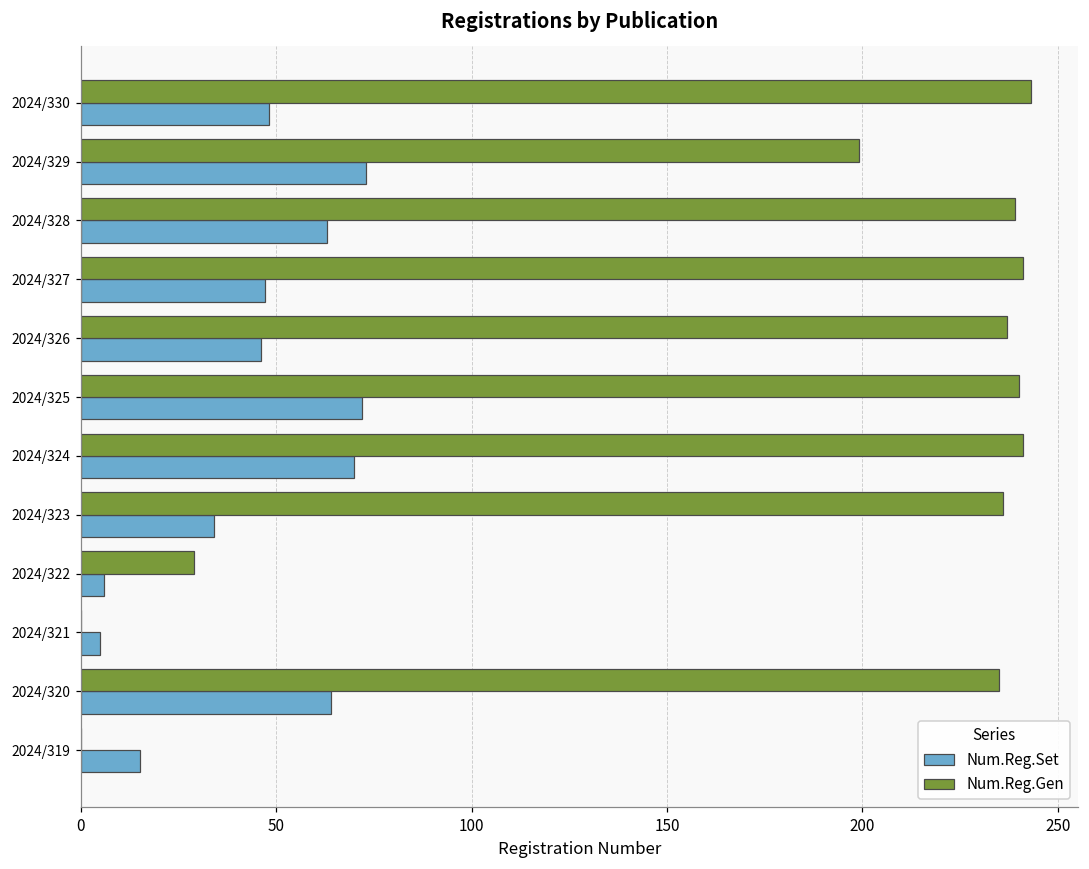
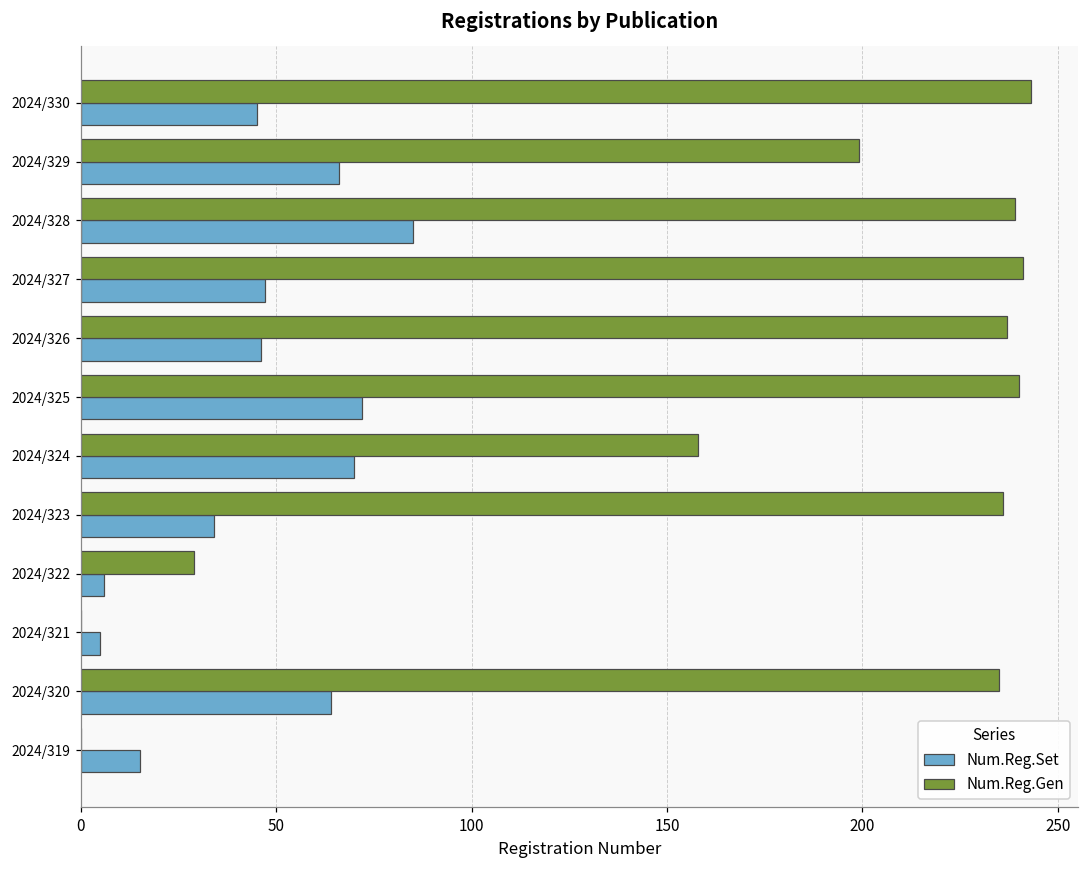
  {
    "Num.Reg.Set": {
-     "2024/330": 48,
-     "2024/329": 73,
-     "2024/328": 63,
+     "2024/330": 45,
+     "2024/329": 66,
+     "2024/328": 85,
      "2024/327": 47,
      "2024/326": 46,
      "2024/325": 72,
      "2024/324": 70,
      "2024/323": 34,
      "2024/322": 6,
      "2024/321": 5,
      "2024/320": 64,
      "2024/319": 15
    },
    "Num.Reg.Gen": {
      "2024/330": 243,
      "2024/329": 199,
      "2024/328": 239,
      "2024/327": 241,
      "2024/326": 237,
      "2024/325": 240,
-     "2024/324": 241,
+     "2024/324": 158,
      "2024/323": 236,
      "2024/322": 29,
      "2024/321": 0,
      "2024/320": 235,
      "2024/319": 0
    }
  }
